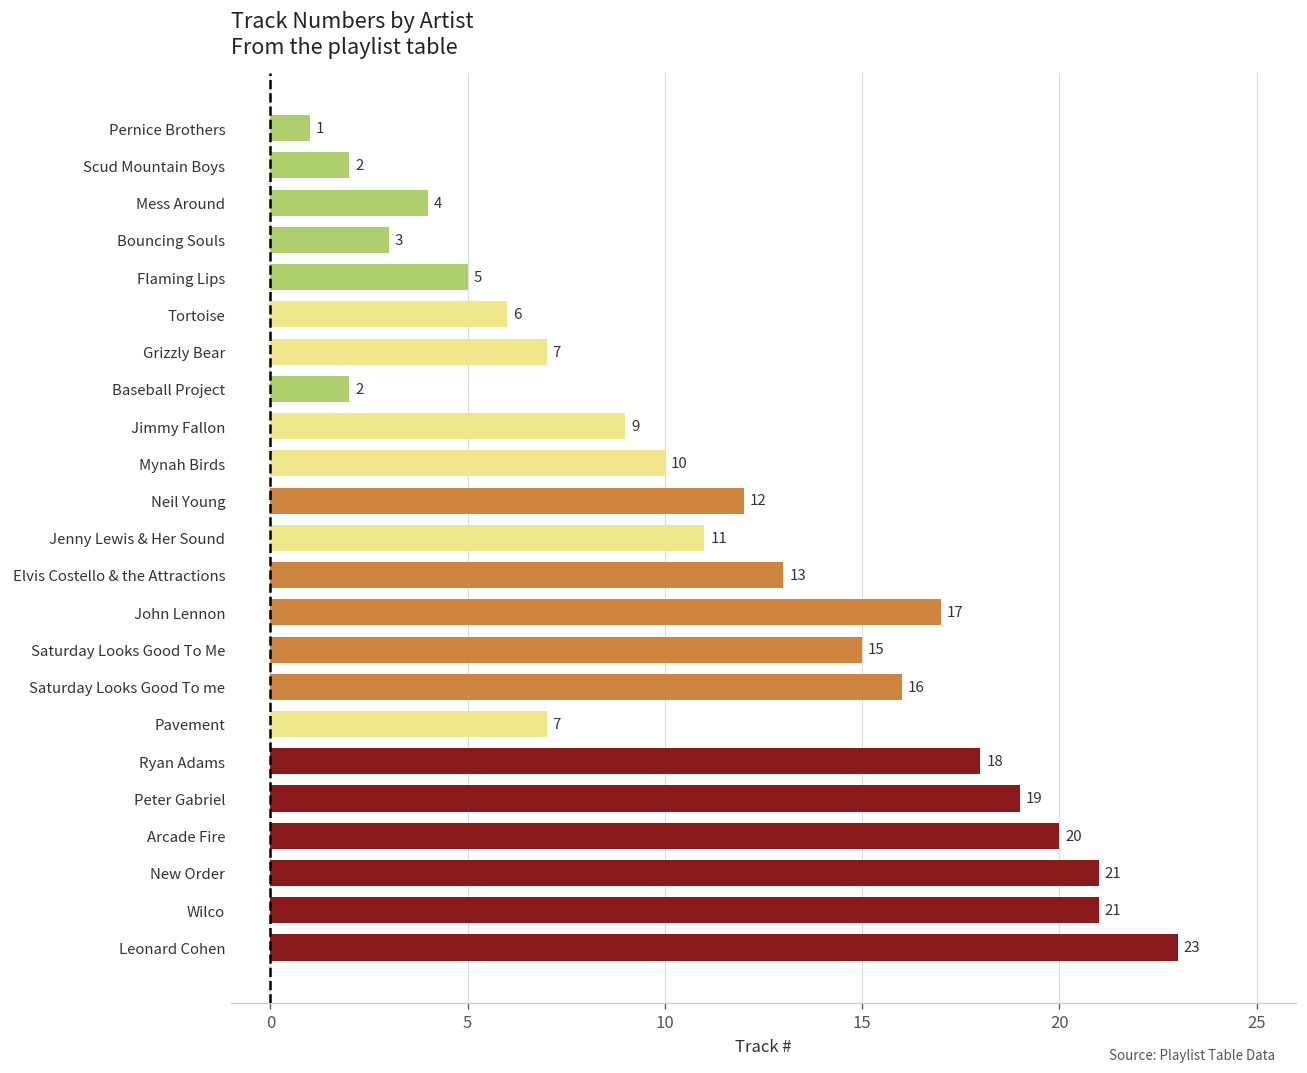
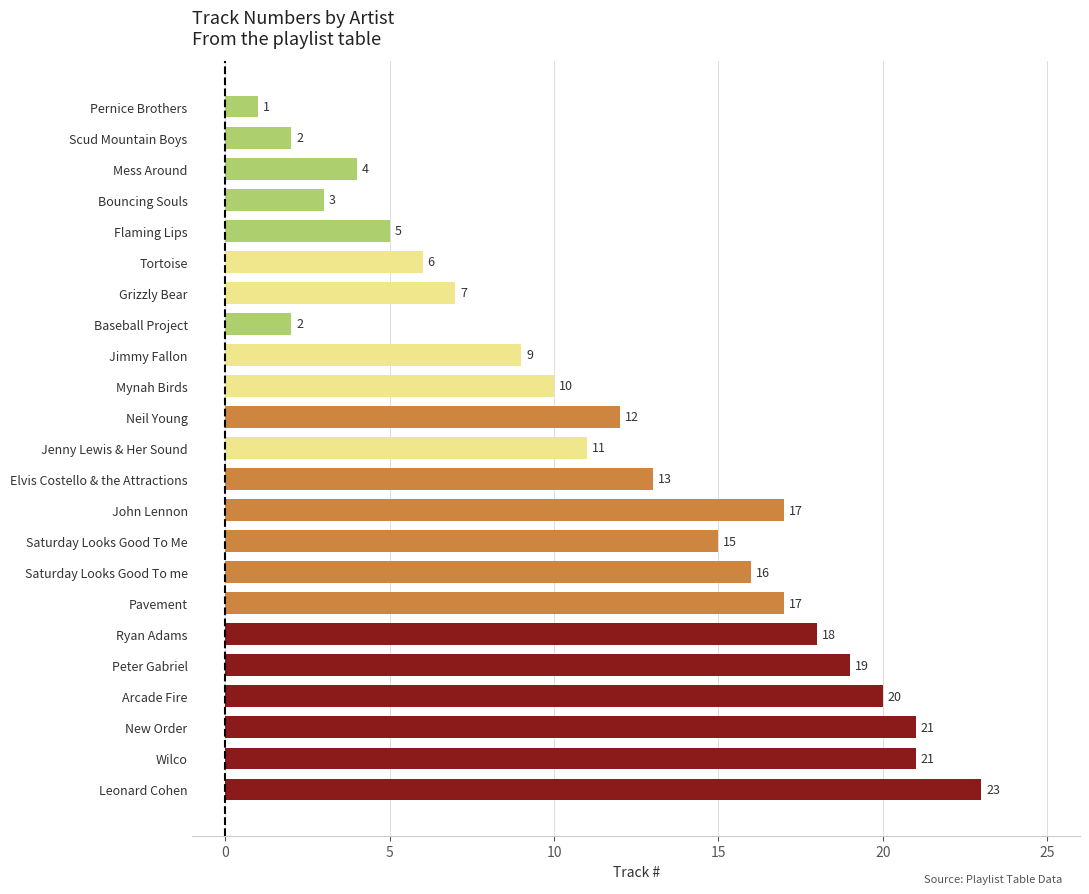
  {
    "Pernice Brothers": 1,
    "Scud Mountain Boys": 2,
    "Mess Around": 4,
    "Bouncing Souls": 3,
    "Flaming Lips": 5,
    "Tortoise": 6,
    "Grizzly Bear": 7,
    "Baseball Project": 2,
    "Jimmy Fallon": 9,
    "Mynah Birds": 10,
    "Neil Young": 12,
    "Jenny Lewis & Her Sound": 11,
    "Elvis Costello & the Attractions": 13,
    "John Lennon": 17,
    "Saturday Looks Good To Me": 15,
    "Saturday Looks Good To me": 16,
-   "Pavement": 7,
+   "Pavement": 17,
    "Ryan Adams": 18,
    "Peter Gabriel": 19,
    "Arcade Fire": 20,
    "New Order": 21,
    "Wilco": 21,
    "Leonard Cohen": 23
  }
